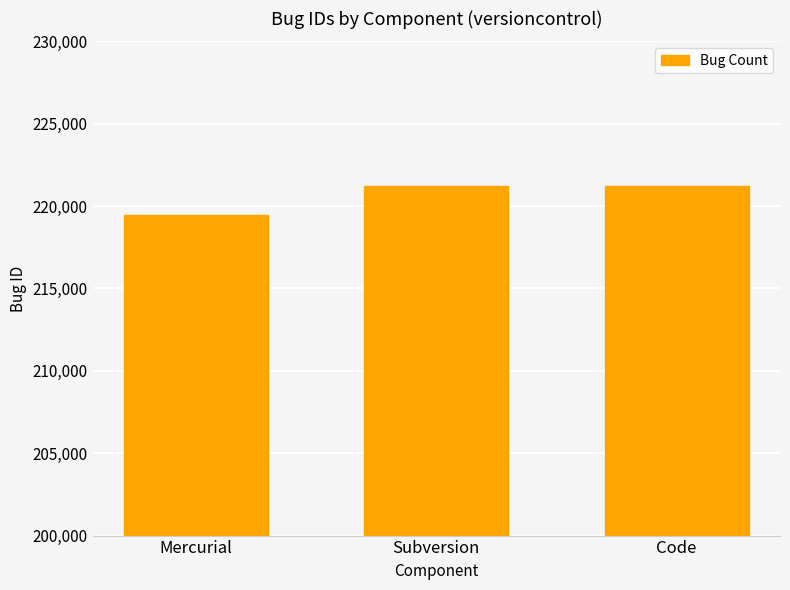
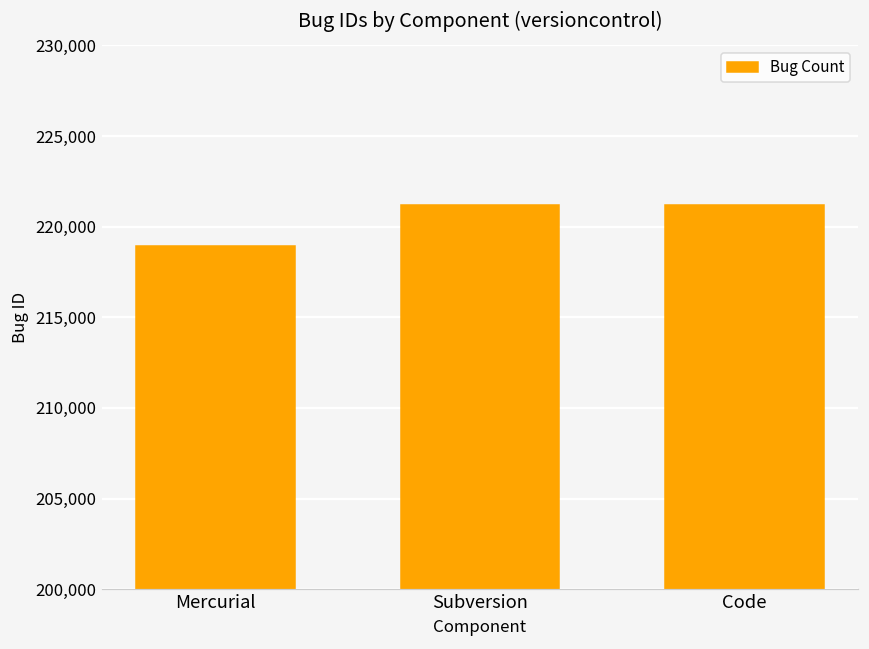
  {
-   "Mercurial": "219,500",
+   "Mercurial": "218,900",
    "Subversion": "221,200",
    "Code": "221,200"
  }
